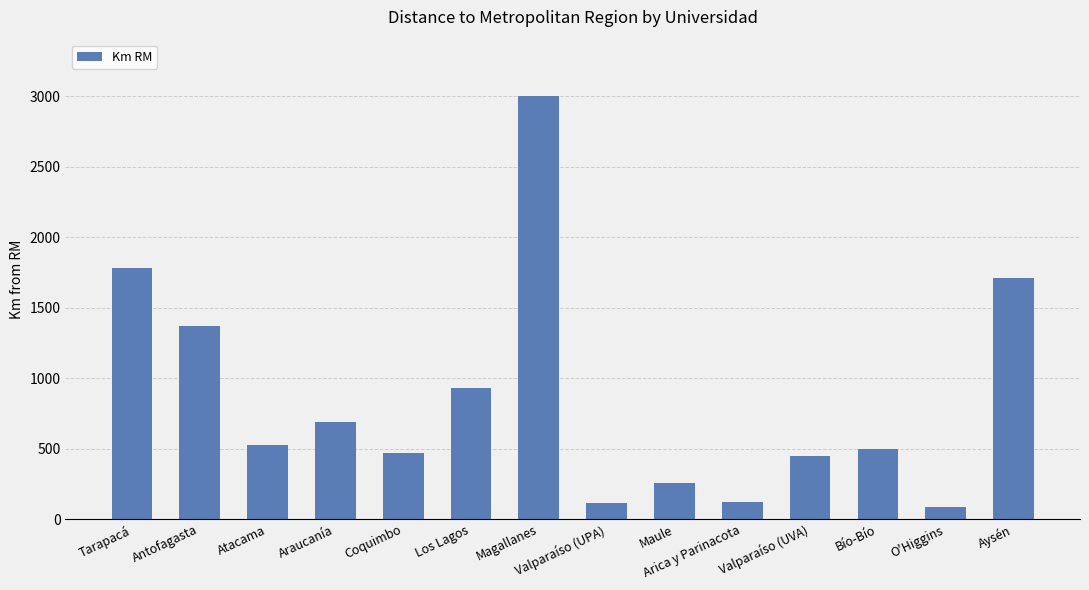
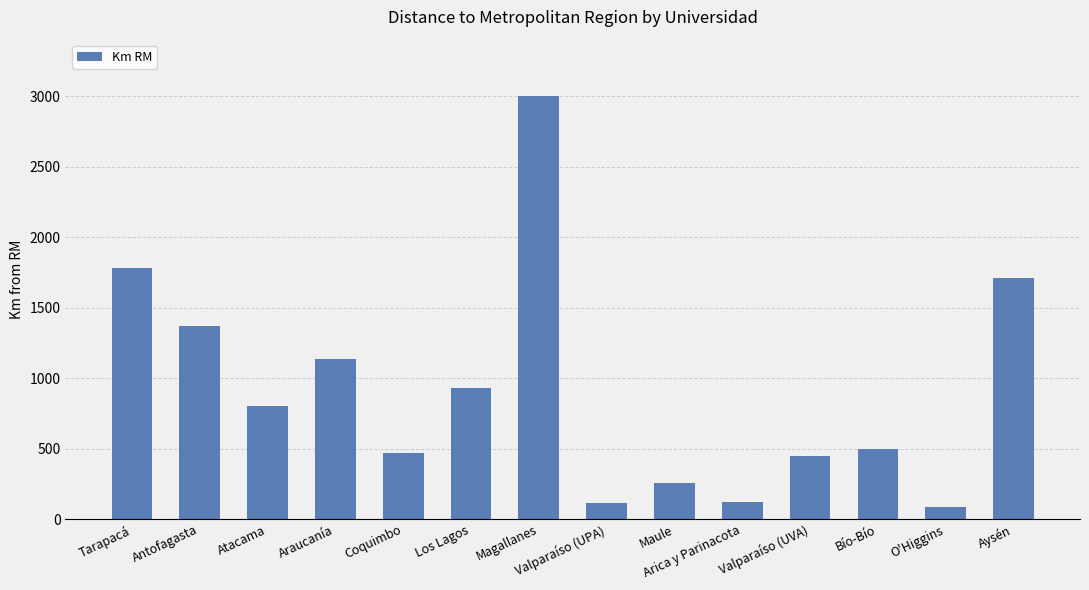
  {
    "Tarapacá": 1780,
    "Antofagasta": 1370,
-   "Atacama": 530,
-   "Araucanía": 690,
+   "Atacama": 800,
+   "Araucanía": 1130,
    "Coquimbo": 470,
    "Los Lagos": 930,
    "Magallanes": 3000,
    "Valparaíso (UPA)": 120,
    "Maule": 260,
    "Arica y Parinacota": 120,
    "Valparaíso (UVA)": 450,
    "Bío-Bío": 500,
    "O'Higgins": 80,
    "Aysén": 1710
  }
